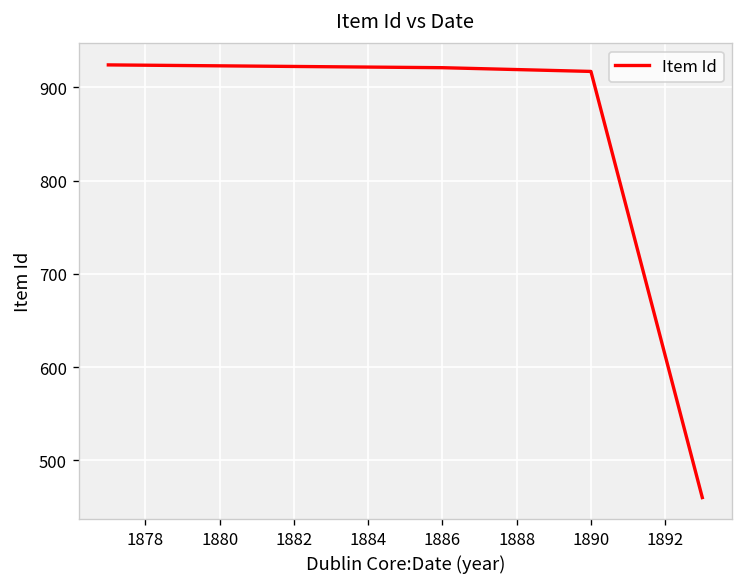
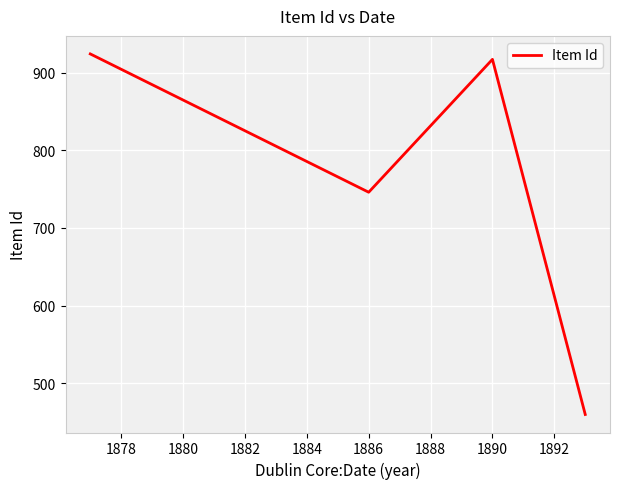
  {
-   "1886": 920,
+   "1886": 750,
    "1890": 920
  }
